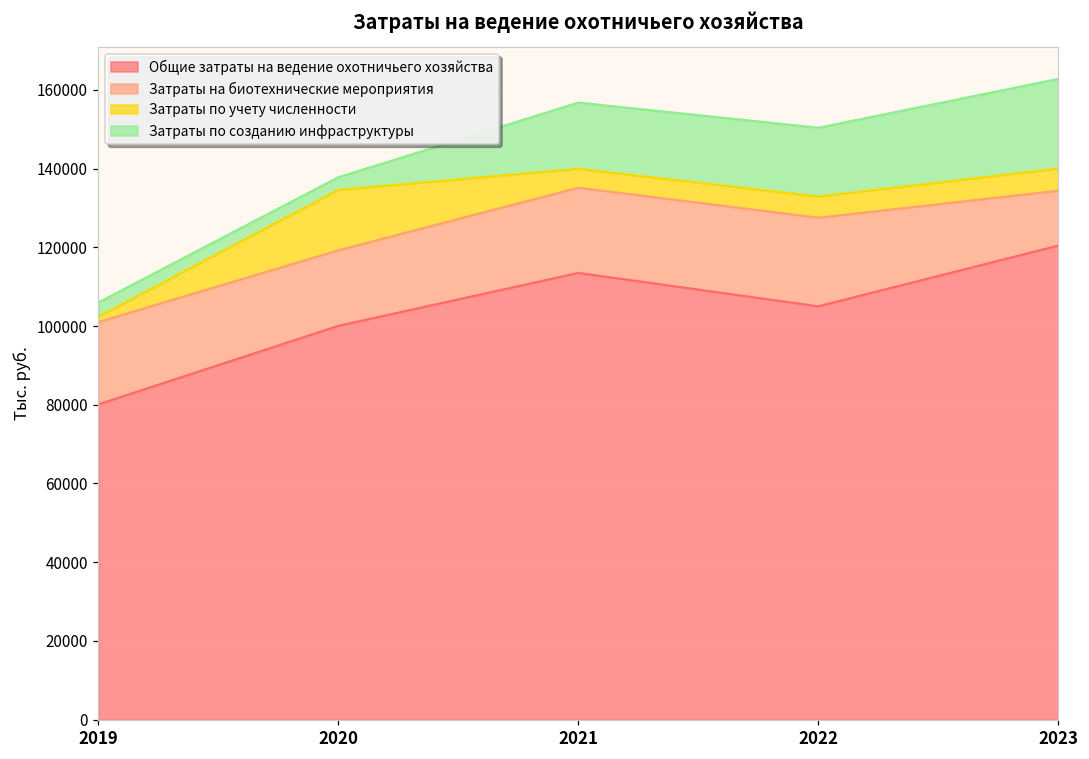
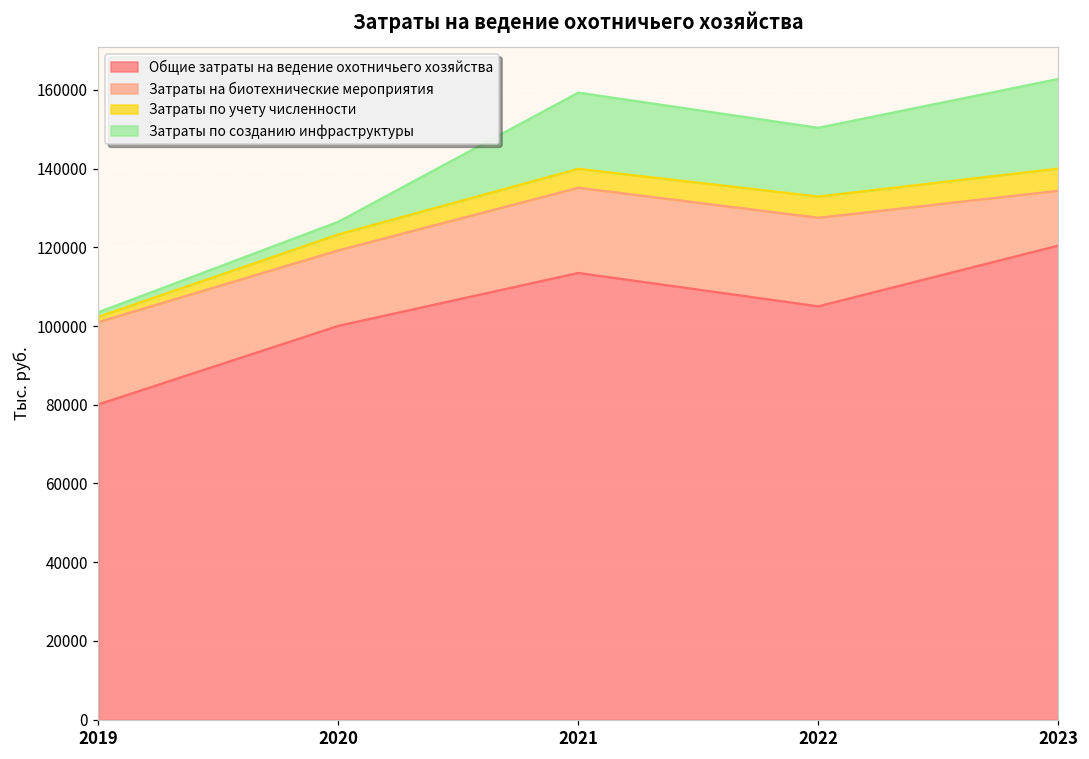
  {
    "Затраты по учету численности": {
      "2019": 1000,
-     "2020": 15000,
+     "2020": 4000,
      "2021": 5000,
      "2022": 5000,
      "2023": 6000
    },
    "Затраты по созданию инфраструктуры": {
-     "2019": 4000,
+     "2019": 1000,
      "2020": 3000,
-     "2021": 17000,
+     "2021": 19000,
      "2022": 17000,
      "2023": 23000
    }
  }
